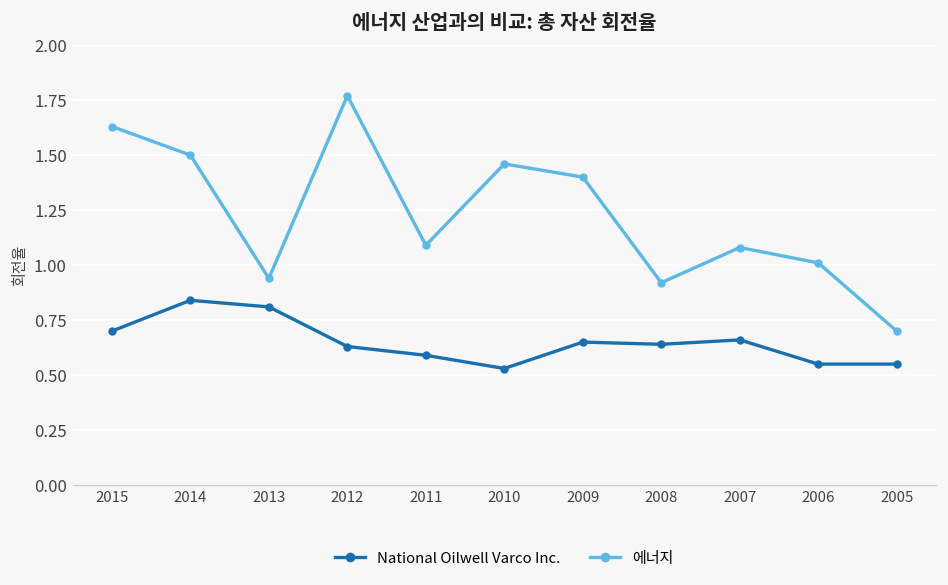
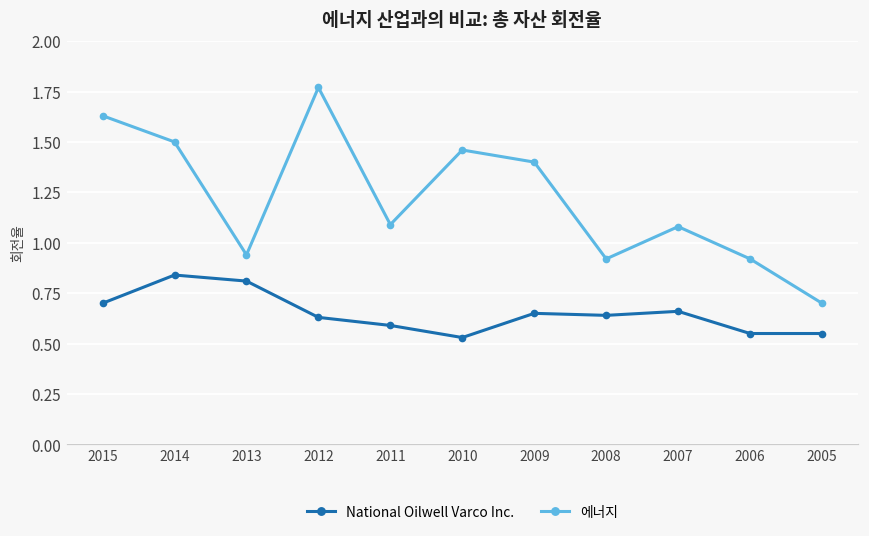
  {
    "National Oilwell Varco Inc.": {
      "2015": 0.70,
      "2014": 0.84,
      "2013": 0.81,
      "2012": 0.63,
      "2011": 0.59,
      "2010": 0.53,
      "2009": 0.65,
      "2008": 0.64,
      "2007": 0.66,
      "2006": 0.55,
      "2005": 0.55
    },
    "에너지": {
      "2015": 1.63,
      "2014": 1.50,
      "2013": 0.94,
      "2012": 1.77,
      "2011": 1.09,
      "2010": 1.46,
      "2009": 1.40,
      "2008": 0.92,
      "2007": 1.08,
-     "2006": 1.01,
+     "2006": 0.92,
      "2005": 0.70
    }
  }
